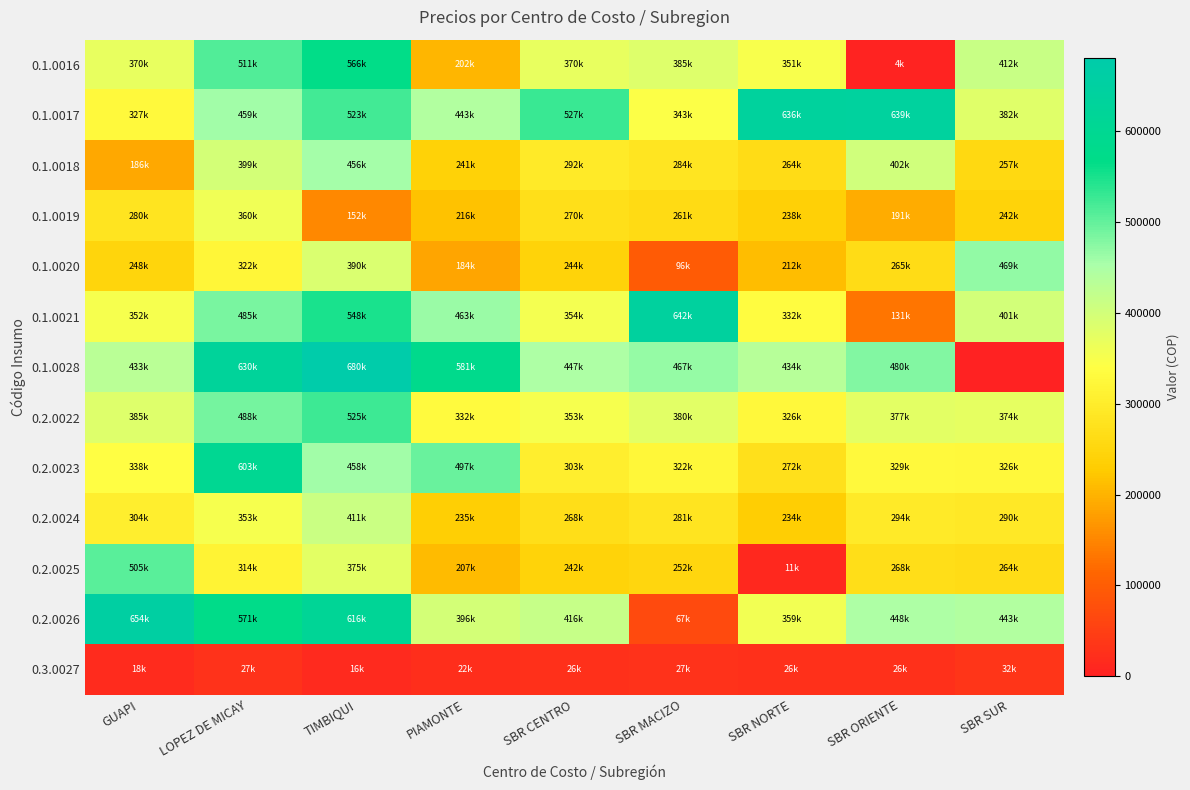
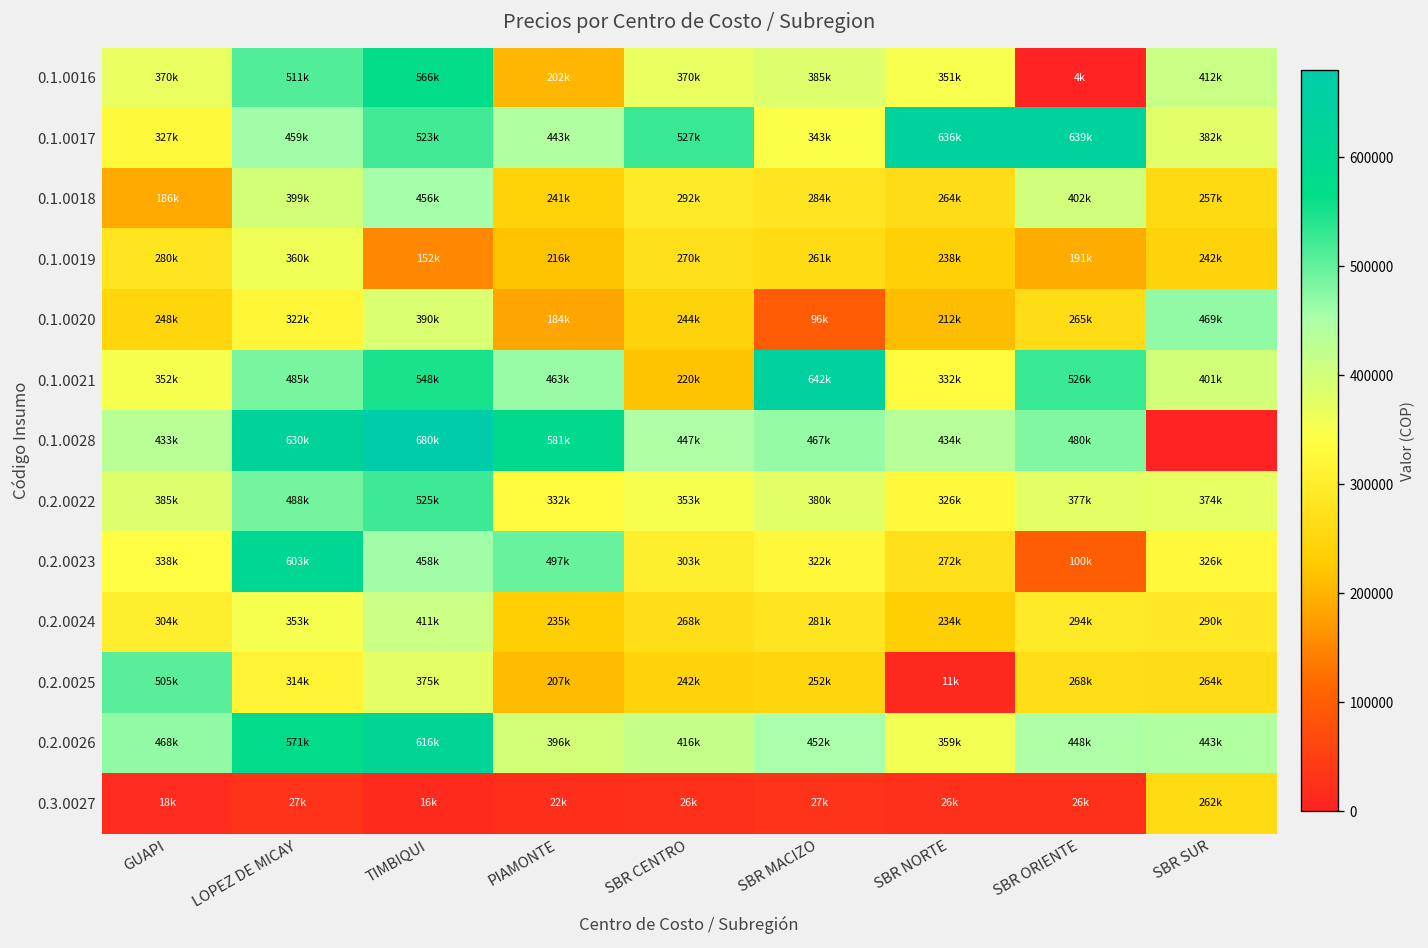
  {
    "0.1.0016": {
      "GUAPI": "370k",
      "LOPEZ DE MICAY": "511k",
      "TIMBIQUI": "566k",
      "PIAMONTE": "202k",
      "SBR CENTRO": "370k",
      "SBR MACIZO": "385k",
      "SBR NORTE": "351k",
      "SBR ORIENTE": "4k",
      "SBR SUR": "412k"
    },
    "0.1.0017": {
      "GUAPI": "327k",
      "LOPEZ DE MICAY": "459k",
      "TIMBIQUI": "523k",
      "PIAMONTE": "443k",
      "SBR CENTRO": "527k",
      "SBR MACIZO": "343k",
      "SBR NORTE": "636k",
      "SBR ORIENTE": "639k",
      "SBR SUR": "382k"
    },
    "0.1.0018": {
      "GUAPI": "186k",
      "LOPEZ DE MICAY": "399k",
      "TIMBIQUI": "456k",
      "PIAMONTE": "241k",
      "SBR CENTRO": "292k",
      "SBR MACIZO": "284k",
      "SBR NORTE": "264k",
      "SBR ORIENTE": "402k",
      "SBR SUR": "257k"
    },
    "0.1.0019": {
      "GUAPI": "280k",
      "LOPEZ DE MICAY": "360k",
      "TIMBIQUI": "152k",
      "PIAMONTE": "216k",
      "SBR CENTRO": "270k",
      "SBR MACIZO": "261k",
      "SBR NORTE": "238k",
      "SBR ORIENTE": "191k",
      "SBR SUR": "242k"
    },
    "0.1.0020": {
      "GUAPI": "248k",
      "LOPEZ DE MICAY": "322k",
      "TIMBIQUI": "390k",
      "PIAMONTE": "184k",
      "SBR CENTRO": "244k",
      "SBR MACIZO": "96k",
      "SBR NORTE": "212k",
      "SBR ORIENTE": "265k",
      "SBR SUR": "469k"
    },
    "0.1.0021": {
      "GUAPI": "352k",
      "LOPEZ DE MICAY": "485k",
      "TIMBIQUI": "548k",
      "PIAMONTE": "463k",
-     "SBR CENTRO": "354k",
+     "SBR CENTRO": "220k",
      "SBR MACIZO": "642k",
      "SBR NORTE": "332k",
-     "SBR ORIENTE": "131k",
+     "SBR ORIENTE": "526k",
      "SBR SUR": "401k"
    },
    "0.1.0028": {
      "GUAPI": "433k",
      "LOPEZ DE MICAY": "630k",
      "TIMBIQUI": "680k",
      "PIAMONTE": "581k",
      "SBR CENTRO": "447k",
      "SBR MACIZO": "467k",
      "SBR NORTE": "434k",
      "SBR ORIENTE": "480k"
    },
    "0.2.0022": {
      "GUAPI": "385k",
      "LOPEZ DE MICAY": "488k",
      "TIMBIQUI": "525k",
      "PIAMONTE": "332k",
      "SBR CENTRO": "353k",
      "SBR MACIZO": "380k",
      "SBR NORTE": "326k",
      "SBR ORIENTE": "377k",
      "SBR SUR": "374k"
    },
    "0.2.0023": {
      "GUAPI": "338k",
      "LOPEZ DE MICAY": "603k",
      "TIMBIQUI": "458k",
      "PIAMONTE": "497k",
      "SBR CENTRO": "303k",
      "SBR MACIZO": "322k",
      "SBR NORTE": "272k",
-     "SBR ORIENTE": "329k",
+     "SBR ORIENTE": "100k",
      "SBR SUR": "326k"
    },
    "0.2.0024": {
      "GUAPI": "304k",
      "LOPEZ DE MICAY": "353k",
      "TIMBIQUI": "411k",
      "PIAMONTE": "235k",
      "SBR CENTRO": "268k",
      "SBR MACIZO": "281k",
      "SBR NORTE": "234k",
      "SBR ORIENTE": "294k",
      "SBR SUR": "290k"
    },
    "0.2.0025": {
      "GUAPI": "505k",
      "LOPEZ DE MICAY": "314k",
      "TIMBIQUI": "375k",
      "PIAMONTE": "207k",
      "SBR CENTRO": "242k",
      "SBR MACIZO": "252k",
      "SBR NORTE": "11k",
      "SBR ORIENTE": "268k",
      "SBR SUR": "264k"
    },
    "0.2.0026": {
-     "GUAPI": "654k",
+     "GUAPI": "468k",
      "LOPEZ DE MICAY": "571k",
      "TIMBIQUI": "616k",
      "PIAMONTE": "396k",
      "SBR CENTRO": "416k",
-     "SBR MACIZO": "67k",
+     "SBR MACIZO": "452k",
      "SBR NORTE": "359k",
      "SBR ORIENTE": "448k",
      "SBR SUR": "443k"
    },
    "0.3.0027": {
      "GUAPI": "18k",
      "LOPEZ DE MICAY": "27k",
      "TIMBIQUI": "16k",
      "PIAMONTE": "22k",
      "SBR CENTRO": "26k",
      "SBR MACIZO": "27k",
      "SBR NORTE": "26k",
      "SBR ORIENTE": "26k",
-     "SBR SUR": "32k"
+     "SBR SUR": "262k"
    }
  }
